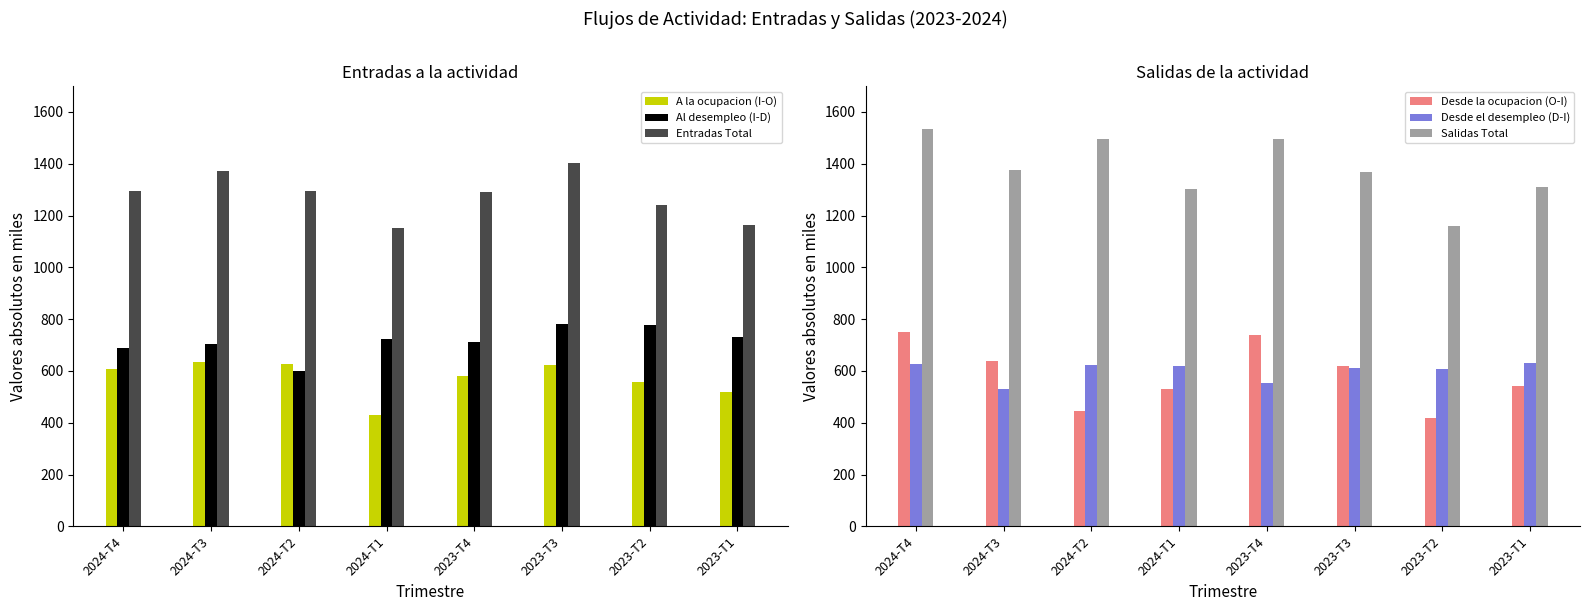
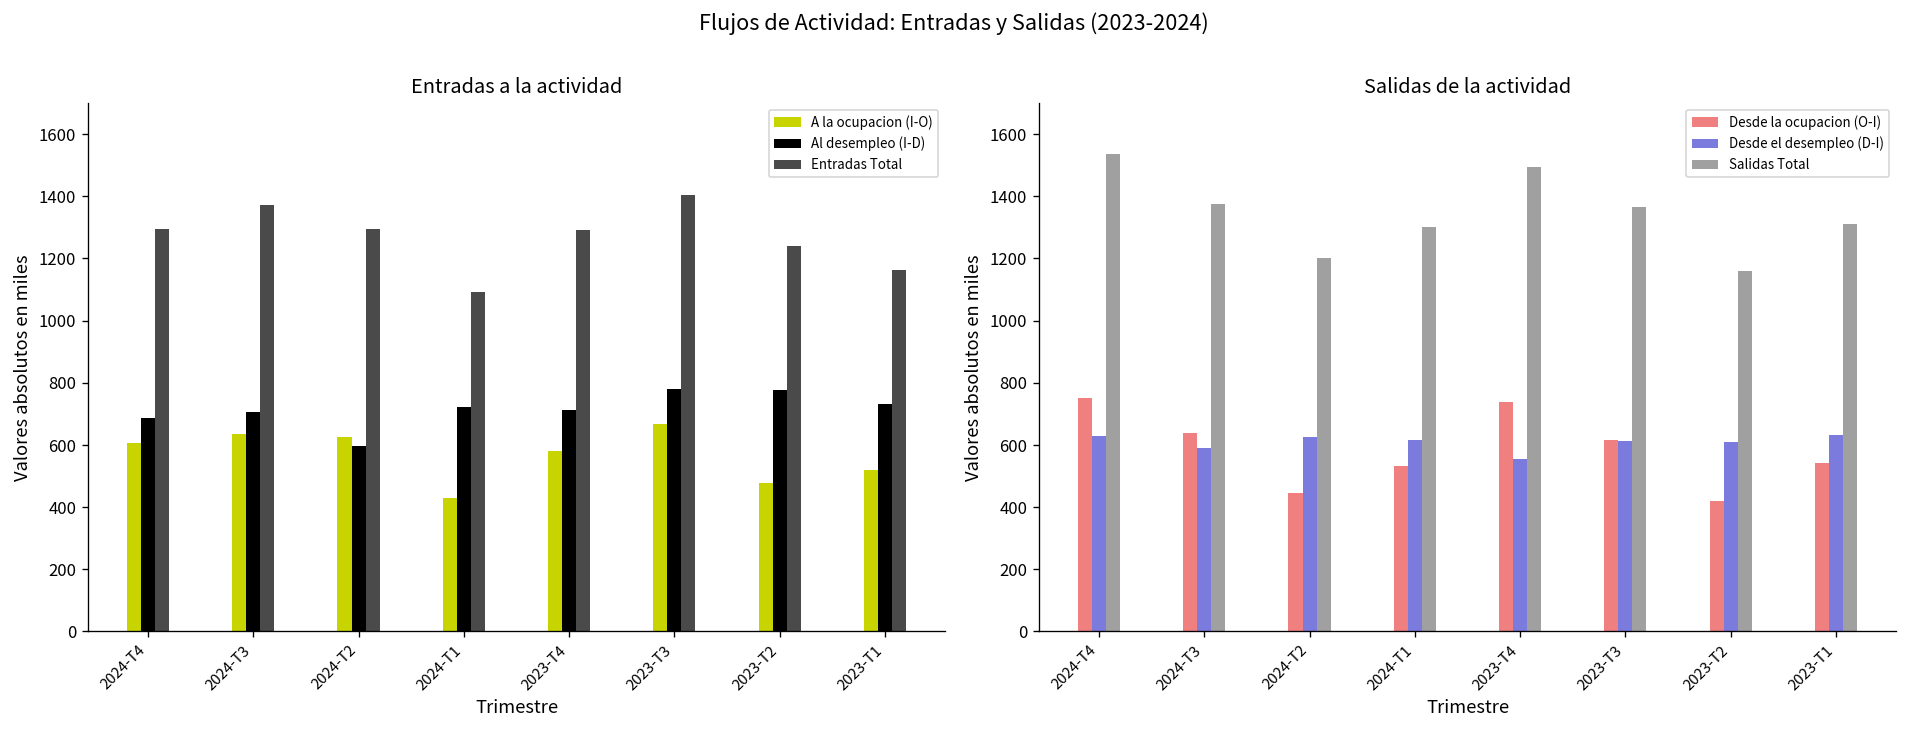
  {
    "Entradas a la actividad": {
      "A la ocupacion (I-O)": {
        "2024-T4": 610,
        "2024-T3": 630,
        "2024-T2": 630,
        "2024-T1": 430,
        "2023-T4": 580,
-       "2023-T3": 620,
-       "2023-T2": 560,
+       "2023-T3": 670,
+       "2023-T2": 480,
        "2023-T1": 520
      },
      "Al desempleo (I-D)": {
        "2024-T4": 690,
        "2024-T3": 700,
        "2024-T2": 600,
        "2024-T1": 720,
        "2023-T4": 710,
        "2023-T3": 780,
        "2023-T2": 780,
        "2023-T1": 730
      },
      "Entradas Total": {
        "2024-T4": 1300,
        "2024-T3": 1370,
        "2024-T2": 1290,
-       "2024-T1": 1150,
+       "2024-T1": 1090,
        "2023-T4": 1290,
        "2023-T3": 1400,
        "2023-T2": 1240,
        "2023-T1": 1160
      }
    },
    "Salidas de la actividad": {
      "Desde la ocupacion (O-I)": {
        "2024-T4": 750,
        "2024-T3": 640,
        "2024-T2": 450,
        "2024-T1": 530,
        "2023-T4": 740,
        "2023-T3": 620,
        "2023-T2": 420,
        "2023-T1": 540
      },
      "Desde el desempleo (D-I)": {
        "2024-T4": 630,
-       "2024-T3": 530,
+       "2024-T3": 590,
        "2024-T2": 620,
        "2024-T1": 620,
        "2023-T4": 550,
        "2023-T3": 610,
        "2023-T2": 610,
        "2023-T1": 630
      },
      "Salidas Total": {
        "2024-T4": 1530,
        "2024-T3": 1370,
-       "2024-T2": 1500,
+       "2024-T2": 1200,
        "2024-T1": 1300,
        "2023-T4": 1500,
        "2023-T3": 1370,
        "2023-T2": 1160,
        "2023-T1": 1310
      }
    }
  }
